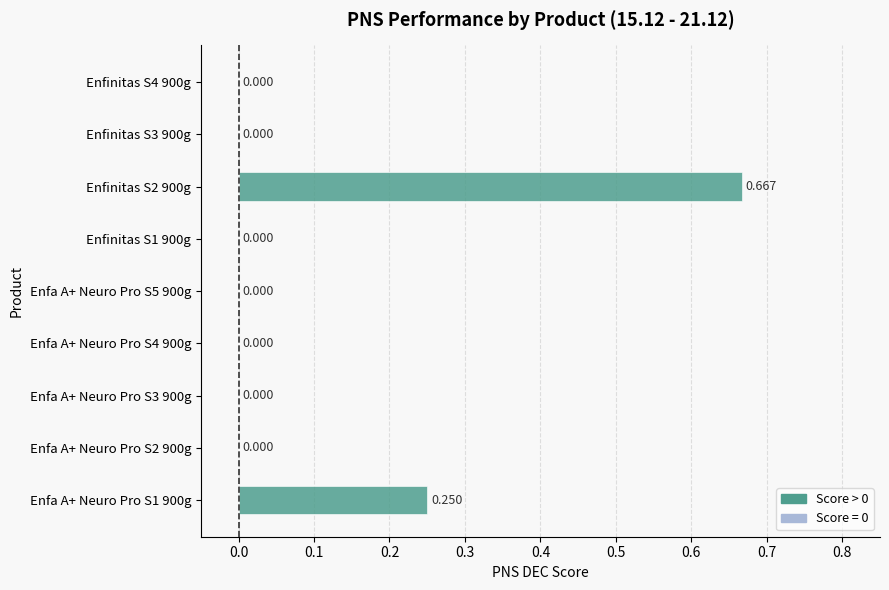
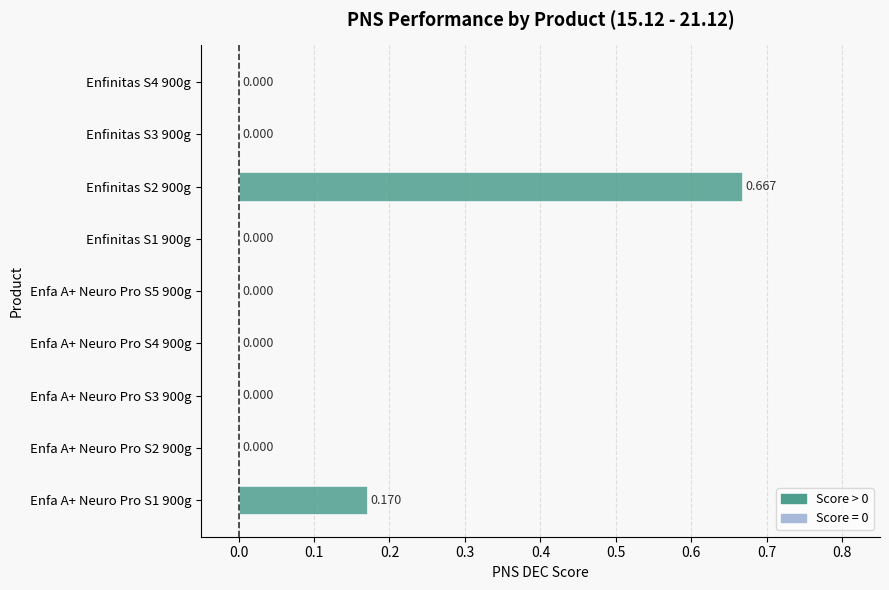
  {
    "Enfinitas S4 900g": 0.000,
    "Enfinitas S3 900g": 0.000,
    "Enfinitas S2 900g": 0.667,
    "Enfinitas S1 900g": 0.000,
    "Enfa A+ Neuro Pro S5 900g": 0.000,
    "Enfa A+ Neuro Pro S4 900g": 0.000,
    "Enfa A+ Neuro Pro S3 900g": 0.000,
    "Enfa A+ Neuro Pro S2 900g": 0.000,
-   "Enfa A+ Neuro Pro S1 900g": 0.250
+   "Enfa A+ Neuro Pro S1 900g": 0.170
  }
